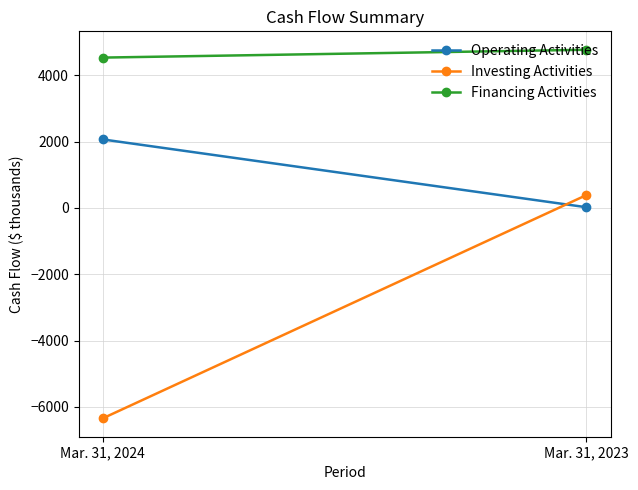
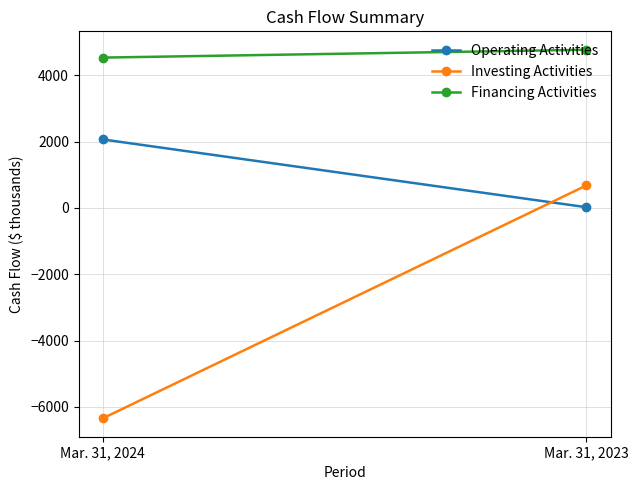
  {
    "Operating Activities": {
      "Mar. 31, 2024": 2100,
      "Mar. 31, 2023": 0
    },
    "Investing Activities": {
      "Mar. 31, 2024": -6300,
-     "Mar. 31, 2023": 400
+     "Mar. 31, 2023": 700
    },
    "Financing Activities": {
      "Mar. 31, 2024": 4500,
      "Mar. 31, 2023": 4800
    }
  }
